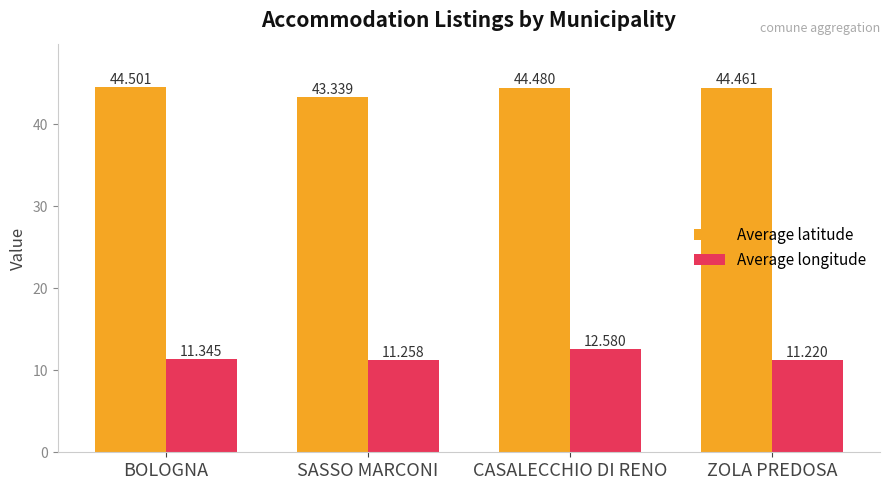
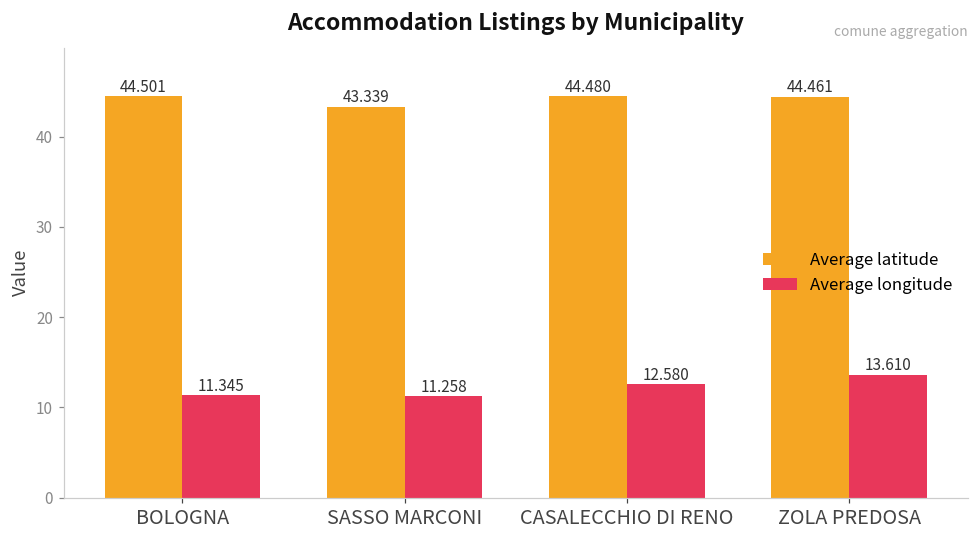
  {
    "Average latitude": {
      "BOLOGNA": 44.501,
      "SASSO MARCONI": 43.339,
      "CASALECCHIO DI RENO": 44.480,
      "ZOLA PREDOSA": 44.461
    },
    "Average longitude": {
      "BOLOGNA": 11.345,
      "SASSO MARCONI": 11.258,
      "CASALECCHIO DI RENO": 12.580,
-     "ZOLA PREDOSA": 11.220
+     "ZOLA PREDOSA": 13.610
    }
  }
